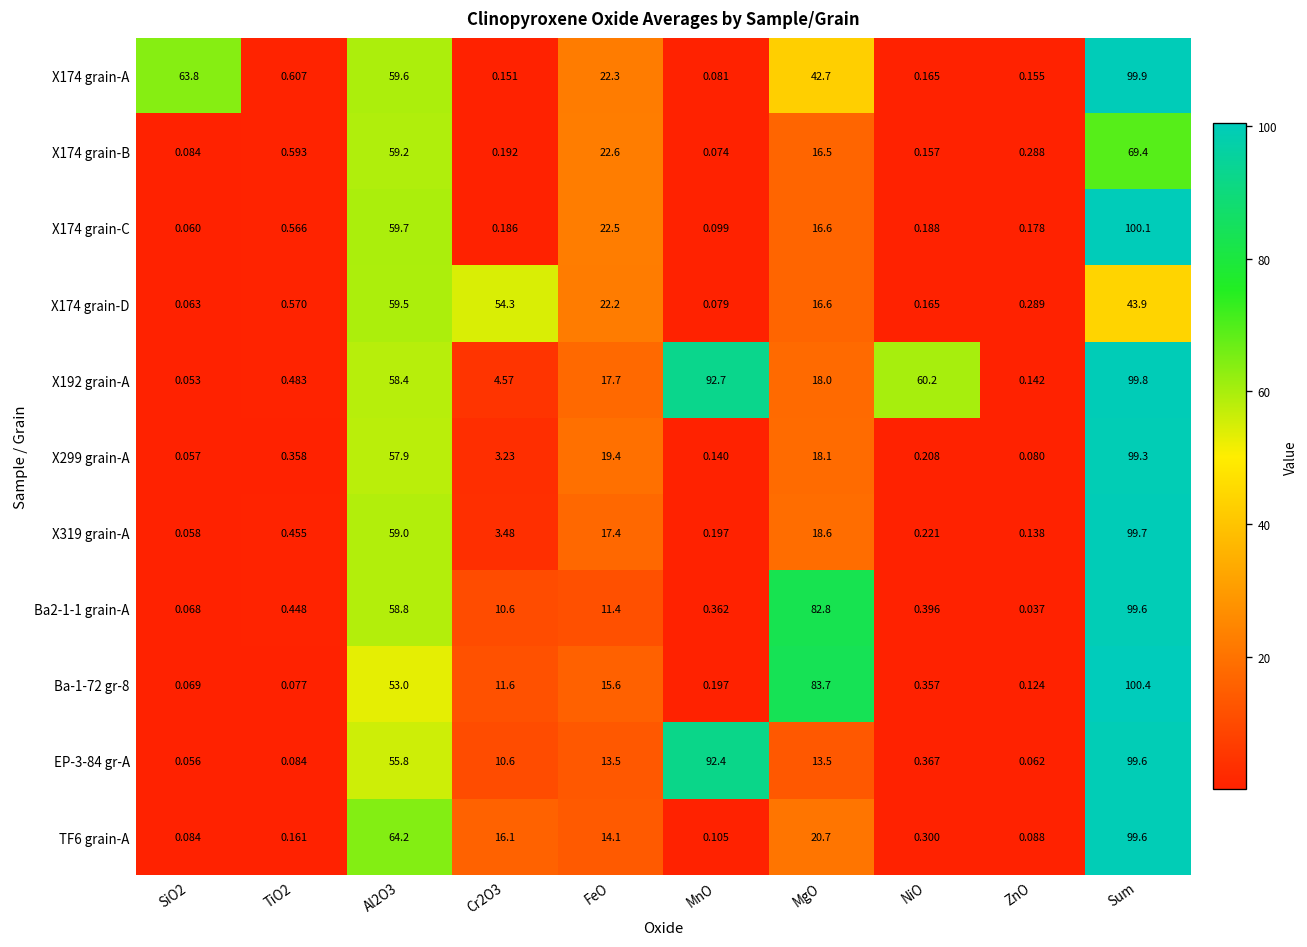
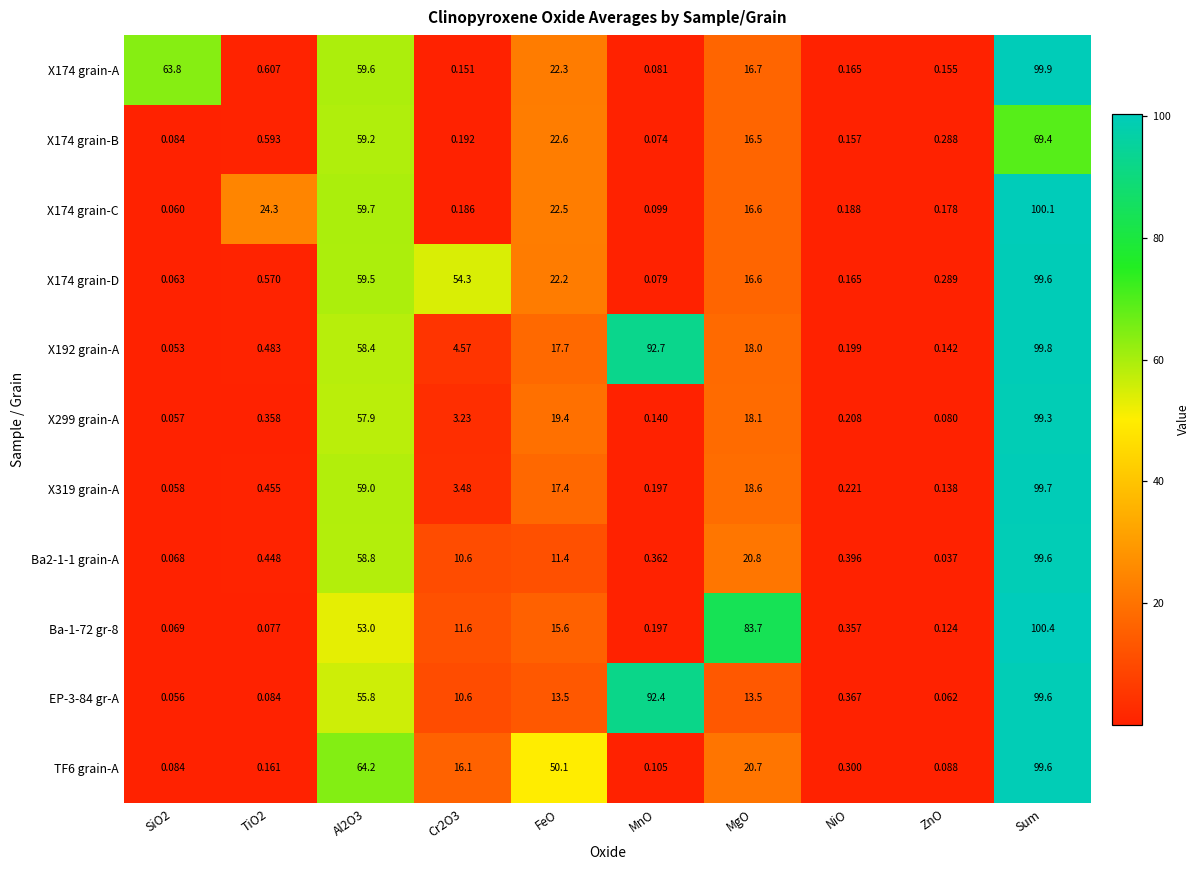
  {
    "X174 grain-A": {
      "SiO2": 63.8,
      "TiO2": 0.607,
      "Al2O3": 59.6,
      "Cr2O3": 0.151,
      "FeO": 22.3,
      "MnO": 0.081,
-     "MgO": 42.7,
+     "MgO": 16.7,
      "NiO": 0.165,
      "ZnO": 0.155,
      "Sum": 99.9
    },
    "X174 grain-B": {
      "SiO2": 0.084,
      "TiO2": 0.593,
      "Al2O3": 59.2,
      "Cr2O3": 0.192,
      "FeO": 22.6,
      "MnO": 0.074,
      "MgO": 16.5,
      "NiO": 0.157,
      "ZnO": 0.288,
      "Sum": 69.4
    },
    "X174 grain-C": {
      "SiO2": 0.060,
-     "TiO2": 0.566,
+     "TiO2": 24.3,
      "Al2O3": 59.7,
      "Cr2O3": 0.186,
      "FeO": 22.5,
      "MnO": 0.099,
      "MgO": 16.6,
      "NiO": 0.188,
      "ZnO": 0.178,
      "Sum": 100.1
    },
    "X174 grain-D": {
      "SiO2": 0.063,
      "TiO2": 0.570,
      "Al2O3": 59.5,
      "Cr2O3": 54.3,
      "FeO": 22.2,
      "MnO": 0.079,
      "MgO": 16.6,
      "NiO": 0.165,
      "ZnO": 0.289,
-     "Sum": 43.9
+     "Sum": 99.6
    },
    "X192 grain-A": {
      "SiO2": 0.053,
      "TiO2": 0.483,
      "Al2O3": 58.4,
      "Cr2O3": 4.57,
      "FeO": 17.7,
      "MnO": 92.7,
      "MgO": 18.0,
-     "NiO": 60.2,
+     "NiO": 0.199,
      "ZnO": 0.142,
      "Sum": 99.8
    },
    "X299 grain-A": {
      "SiO2": 0.057,
      "TiO2": 0.358,
      "Al2O3": 57.9,
      "Cr2O3": 3.23,
      "FeO": 19.4,
      "MnO": 0.140,
      "MgO": 18.1,
      "NiO": 0.208,
      "ZnO": 0.080,
      "Sum": 99.3
    },
    "X319 grain-A": {
      "SiO2": 0.058,
      "TiO2": 0.455,
      "Al2O3": 59.0,
      "Cr2O3": 3.48,
      "FeO": 17.4,
      "MnO": 0.197,
      "MgO": 18.6,
      "NiO": 0.221,
      "ZnO": 0.138,
      "Sum": 99.7
    },
    "Ba2-1-1 grain-A": {
      "SiO2": 0.068,
      "TiO2": 0.448,
      "Al2O3": 58.8,
      "Cr2O3": 10.6,
      "FeO": 11.4,
      "MnO": 0.362,
-     "MgO": 82.8,
+     "MgO": 20.8,
      "NiO": 0.396,
      "ZnO": 0.037,
      "Sum": 99.6
    },
    "Ba-1-72 gr-8": {
      "SiO2": 0.069,
      "TiO2": 0.077,
      "Al2O3": 53.0,
      "Cr2O3": 11.6,
      "FeO": 15.6,
      "MnO": 0.197,
      "MgO": 83.7,
      "NiO": 0.357,
      "ZnO": 0.124,
      "Sum": 100.4
    },
    "EP-3-84 gr-A": {
      "SiO2": 0.056,
      "TiO2": 0.084,
      "Al2O3": 55.8,
      "Cr2O3": 10.6,
      "FeO": 13.5,
      "MnO": 92.4,
      "MgO": 13.5,
      "NiO": 0.367,
      "ZnO": 0.062,
      "Sum": 99.6
    },
    "TF6 grain-A": {
      "SiO2": 0.084,
      "TiO2": 0.161,
      "Al2O3": 64.2,
      "Cr2O3": 16.1,
-     "FeO": 14.1,
+     "FeO": 50.1,
      "MnO": 0.105,
      "MgO": 20.7,
      "NiO": 0.300,
      "ZnO": 0.088,
      "Sum": 99.6
    }
  }
